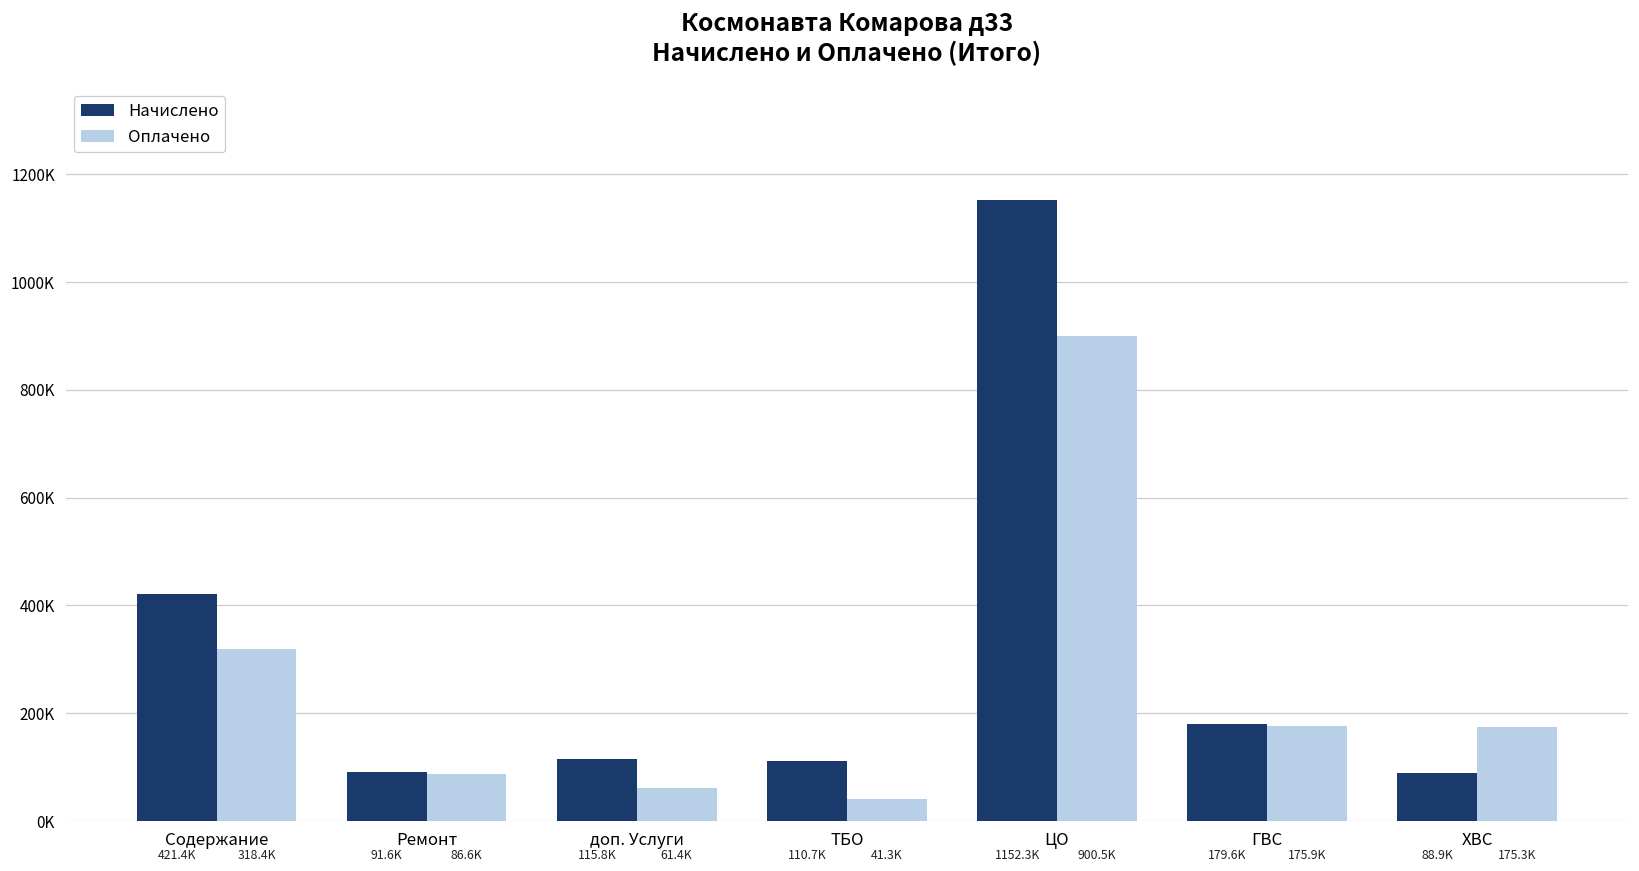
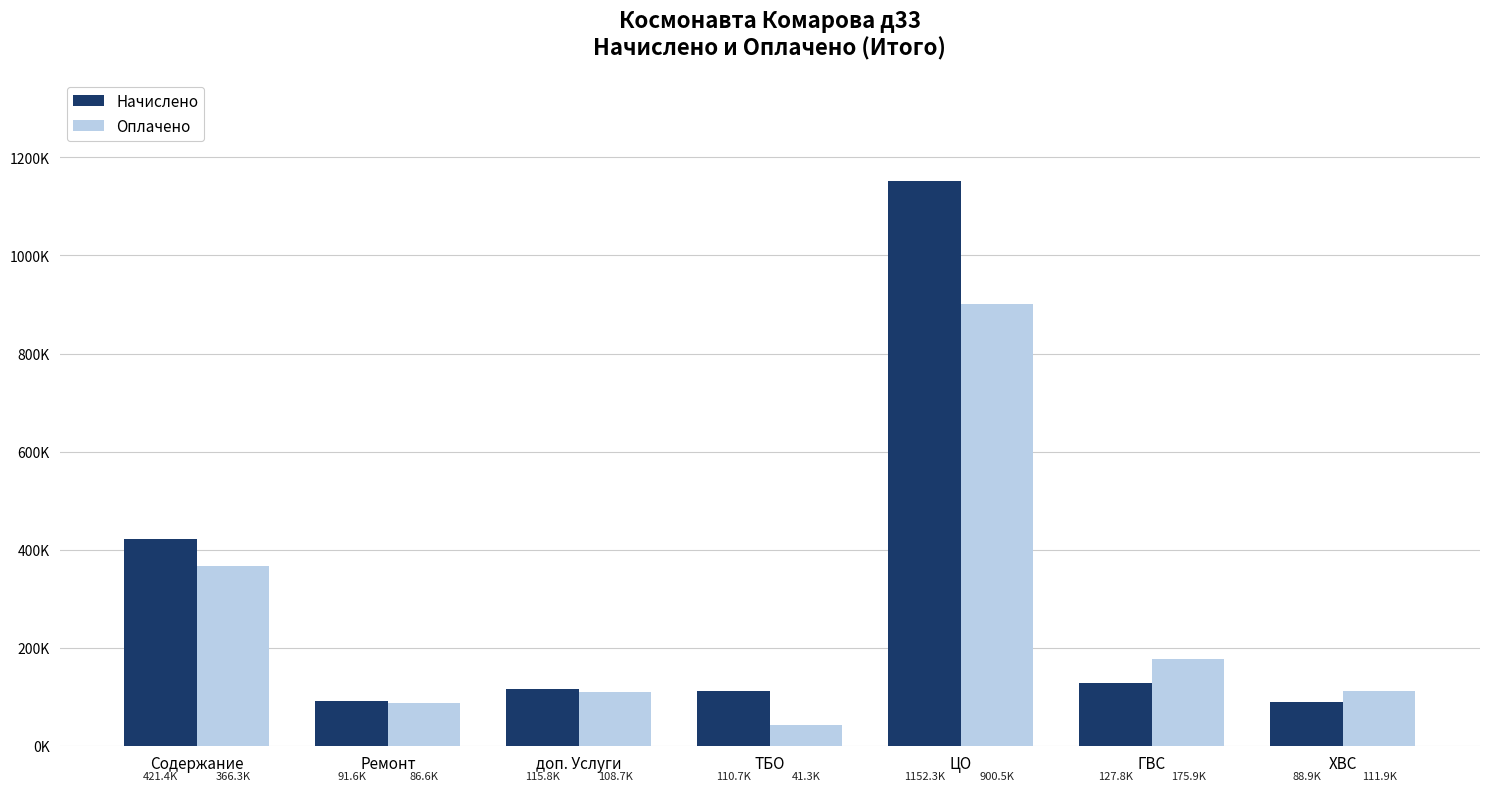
  {
    "Начислено": {
-     "ГВС": "179.6K"
+     "ГВС": "127.8K"
    },
    "Оплачено": {
-     "Содержание": "318.4K",
-     "доп. Услуги": "61.4K",
-     "ХВС": "175.3K"
+     "Содержание": "366.3K",
+     "доп. Услуги": "108.7K",
+     "ХВС": "111.9K"
    }
  }
